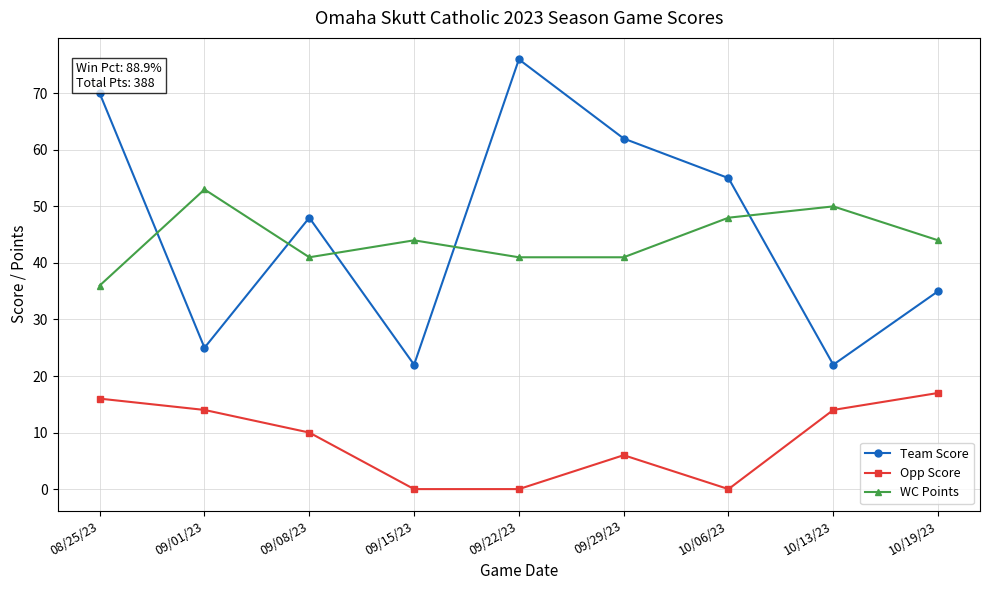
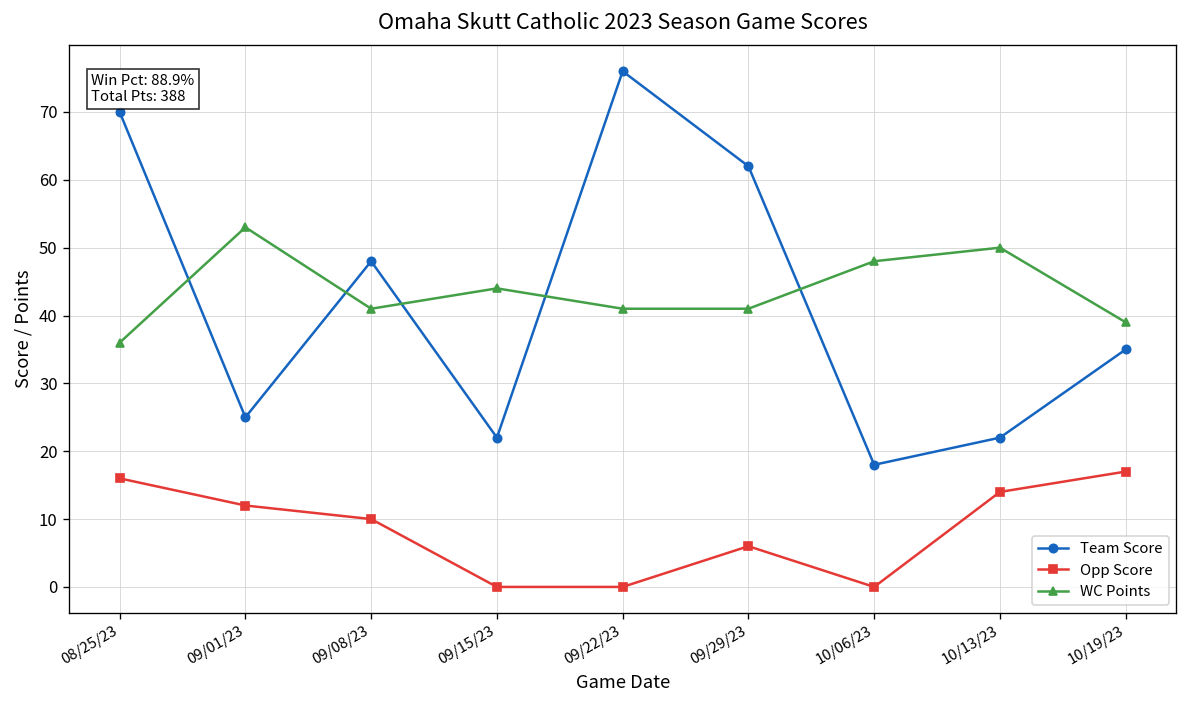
  {
    "Team Score": {
      "09/01/23": 25,
      "09/08/23": 48,
      "09/15/23": 22,
      "09/22/23": 76,
      "09/29/23": 62,
-     "10/06/23": 55,
+     "10/06/23": 18,
      "10/13/23": 22,
      "10/19/23": 35
    },
    "Opp Score": {
      "08/25/23": 16,
-     "09/01/23": 14,
+     "09/01/23": 12,
      "09/08/23": 10,
      "09/15/23": 0,
      "09/22/23": 0,
      "09/29/23": 6,
      "10/06/23": 0,
      "10/13/23": 14,
      "10/19/23": 17
    },
    "WC Points": {
      "08/25/23": 36,
      "09/01/23": 53,
      "09/08/23": 41,
      "09/15/23": 44,
      "09/22/23": 41,
      "09/29/23": 41,
      "10/06/23": 48,
      "10/13/23": 50,
-     "10/19/23": 44
+     "10/19/23": 39
    }
  }
